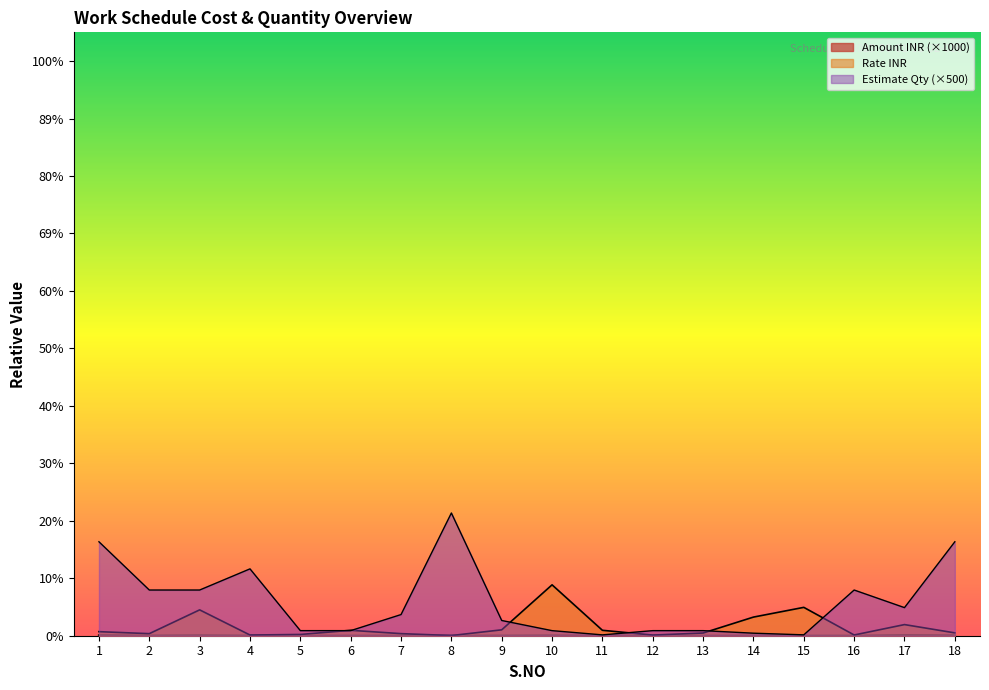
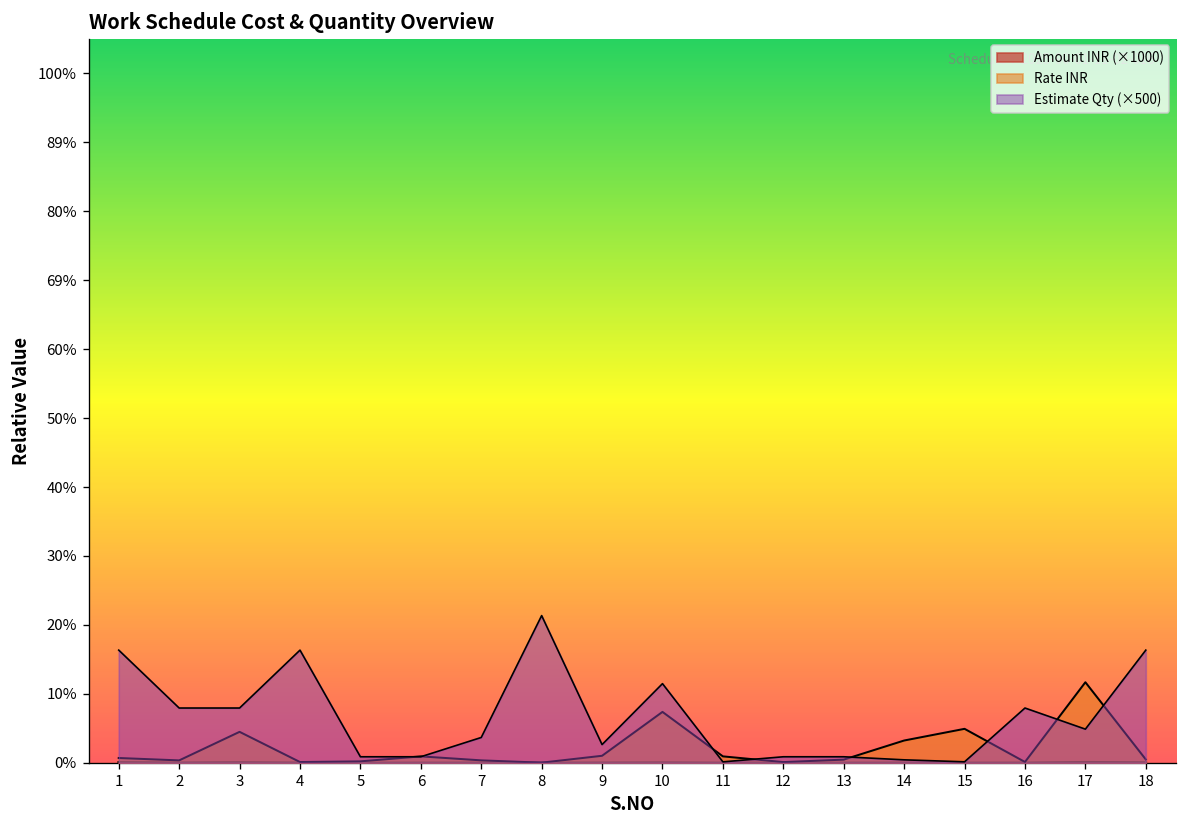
  {
    "Amount INR (×1000)": {
      "1": "0%",
      "3": "0%",
      "6": "0%",
      "9": "0%",
      "10": "0%",
      "13": "0%",
      "17": "0%"
    },
    "Rate INR": {
      "1": "1%",
      "3": "4%",
      "9": "1%",
-     "10": "9%",
+     "10": "7%",
      "11": "1%",
      "14": "3%",
      "15": "5%",
-     "17": "2%"
+     "17": "12%"
    },
    "Estimate Qty (×500)": {
      "1": "16%",
      "2": "8%",
      "3": "8%",
-     "4": "12%",
+     "4": "16%",
      "5": "1%",
      "7": "4%",
      "8": "21%",
      "9": "3%",
-     "10": "1%",
+     "10": "11%",
      "12": "1%",
      "16": "8%",
      "17": "5%",
      "18": "16%"
    }
  }
